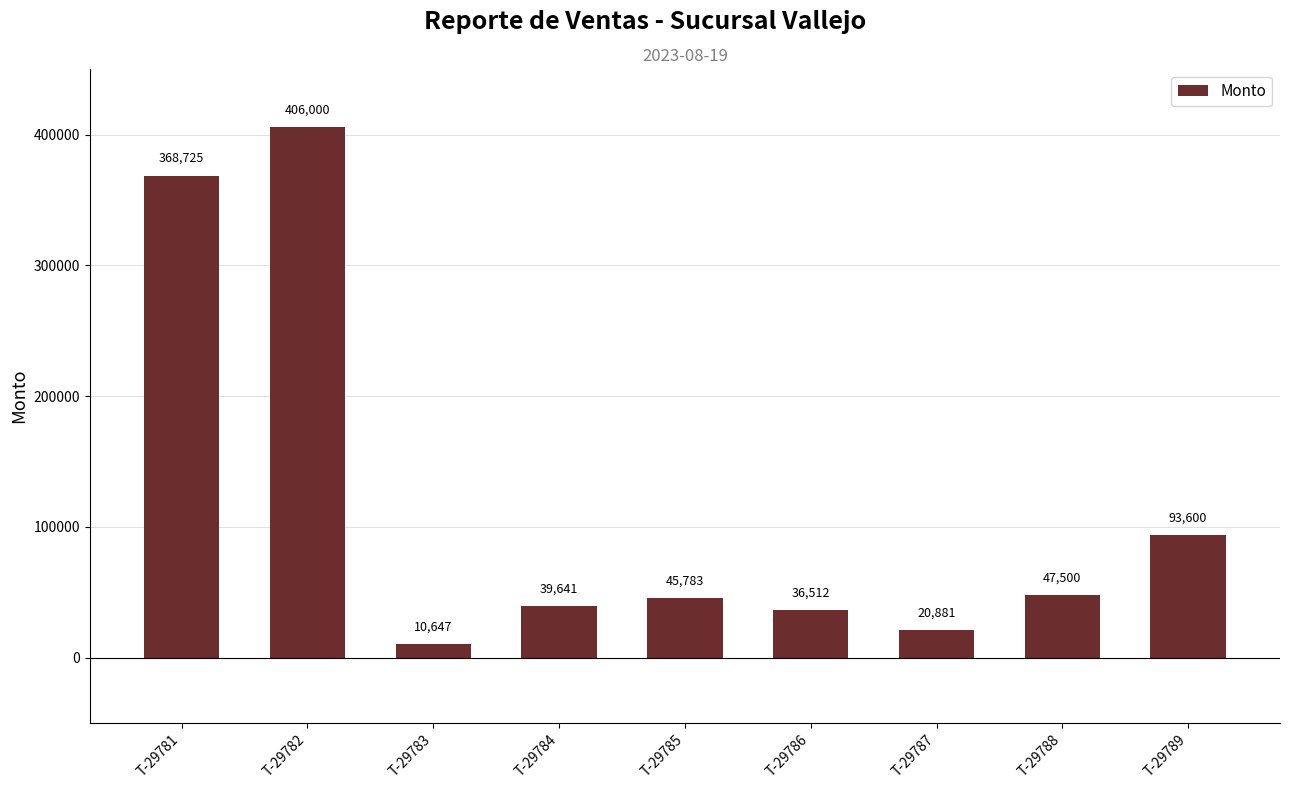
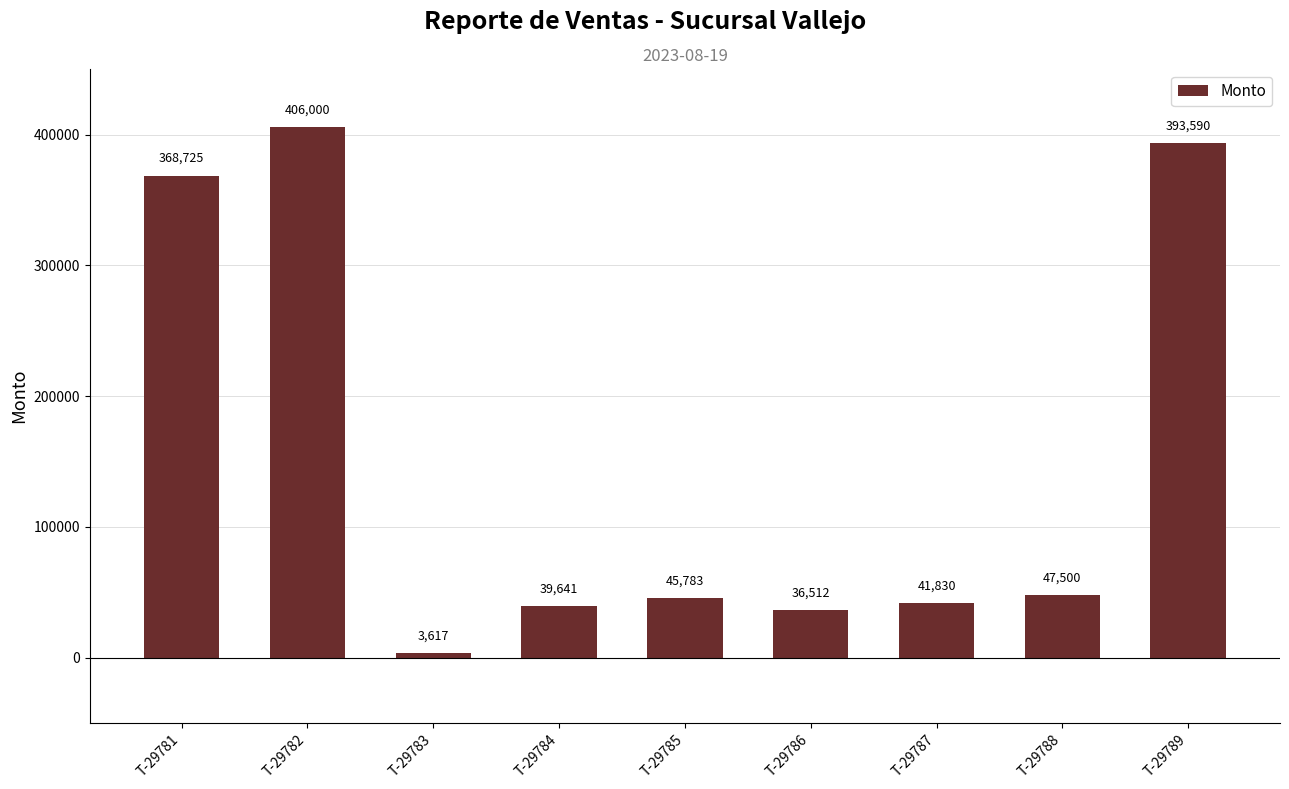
  {
    "T-29781": "368,725",
    "T-29782": "406,000",
-   "T-29783": "10,647",
+   "T-29783": "3,617",
    "T-29784": "39,641",
    "T-29785": "45,783",
    "T-29786": "36,512",
-   "T-29787": "20,881",
+   "T-29787": "41,830",
    "T-29788": "47,500",
-   "T-29789": "93,600"
+   "T-29789": "393,590"
  }
